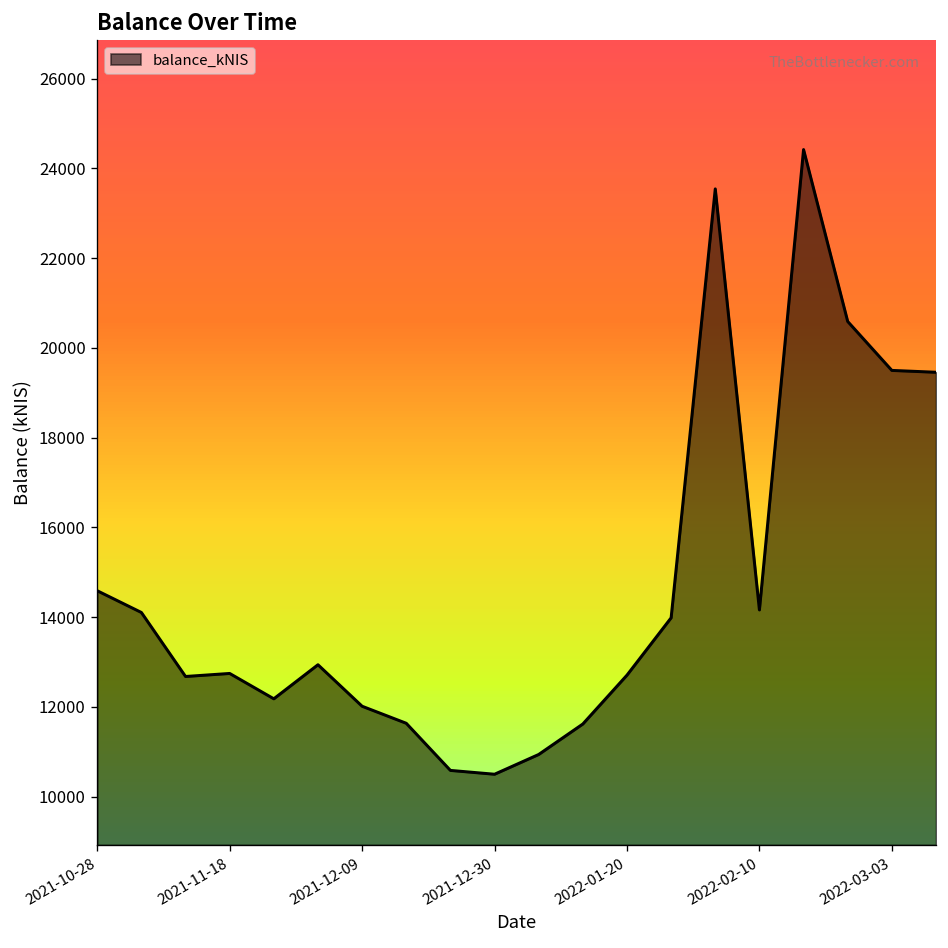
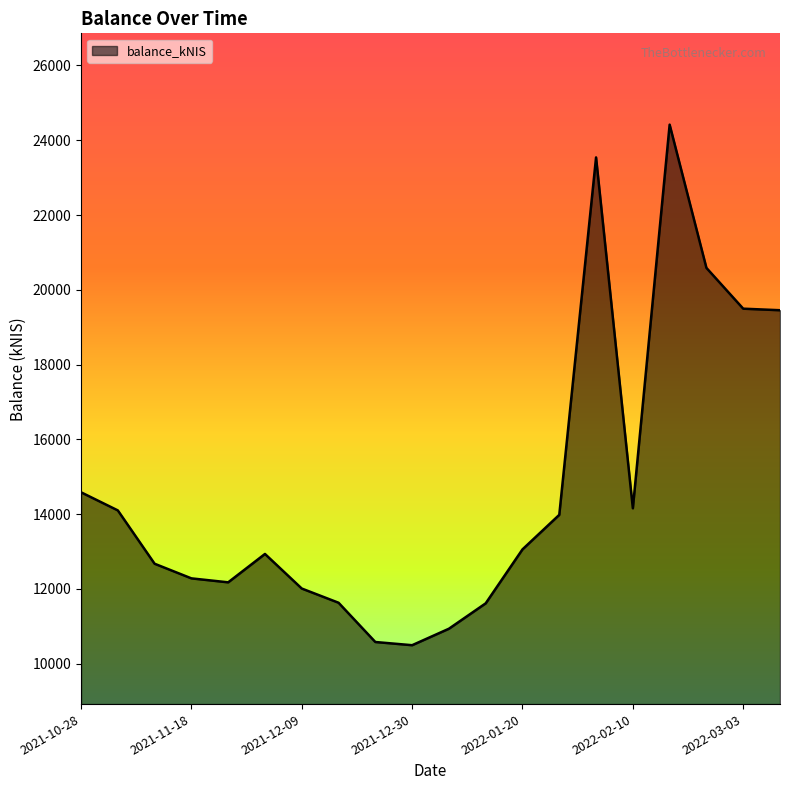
  {
    "2021-10-28": 14600,
-   "2021-11-18": 12700,
+   "2021-11-18": 12300,
    "2021-12-09": 12000,
    "2021-12-30": 10500,
-   "2022-01-20": 12700,
+   "2022-01-20": 13100,
    "2022-02-10": 14200,
    "2022-03-03": 19500
  }
